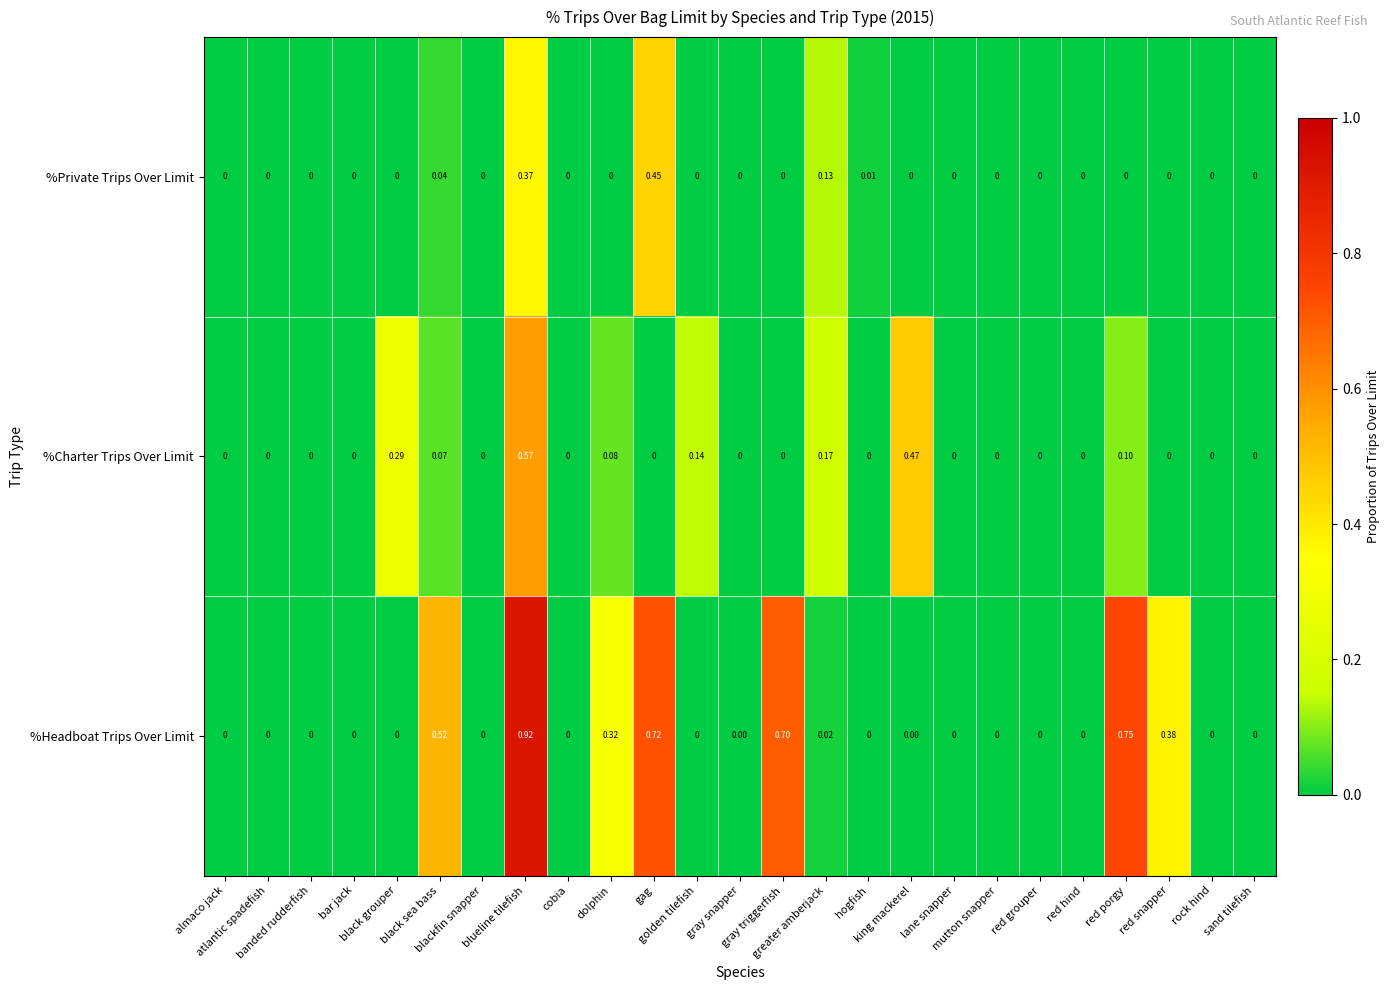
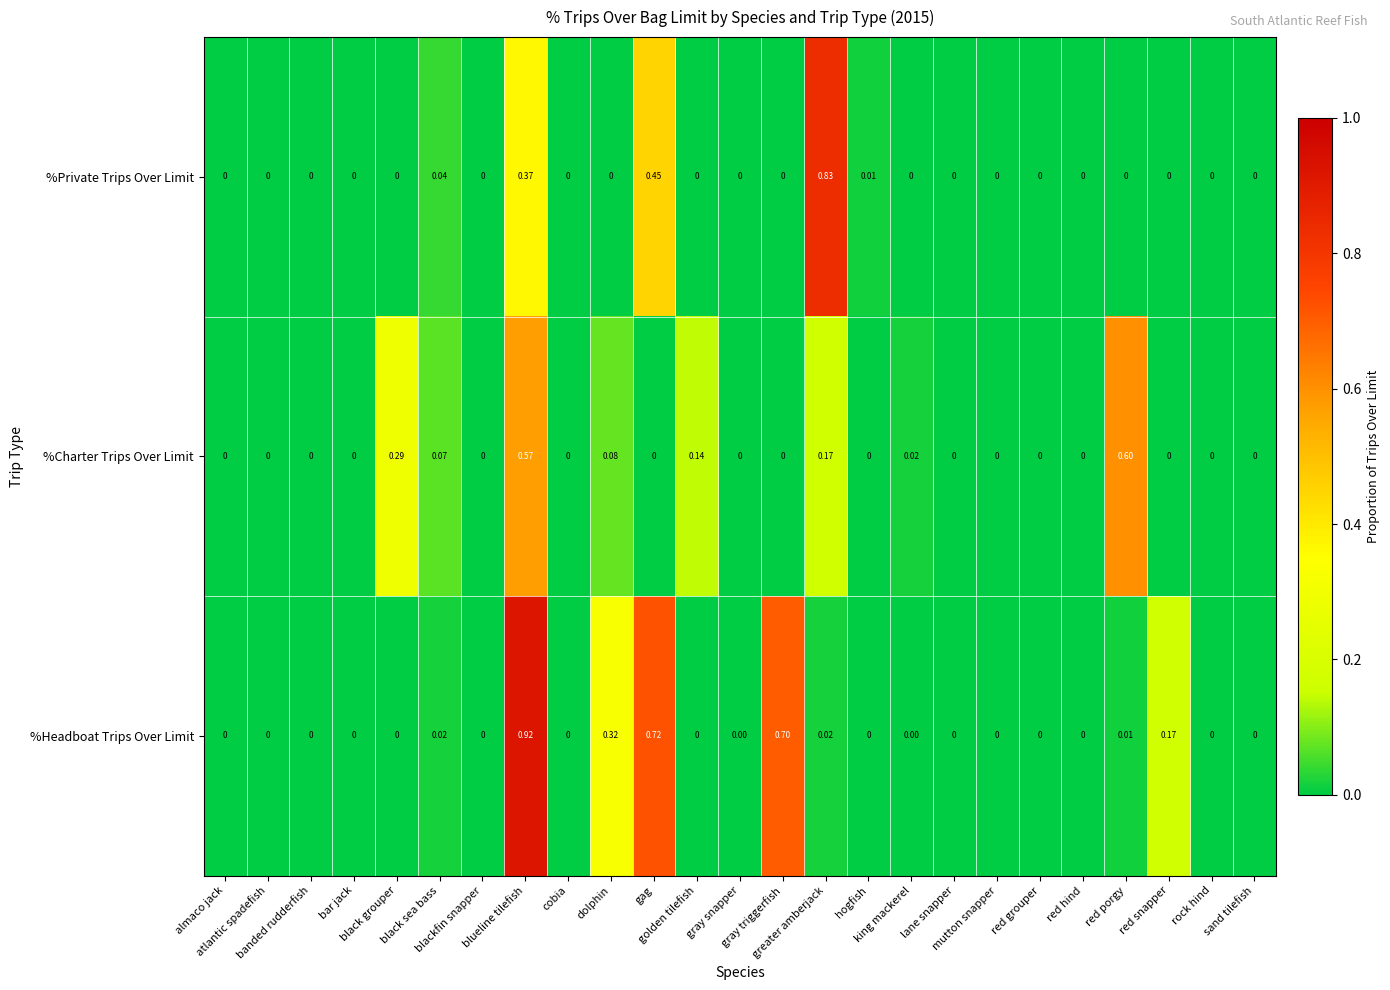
  {
    "%Private Trips Over Limit": {
      "almaco jack": 0,
      "atlantic spadefish": 0,
      "banded rudderfish": 0,
      "bar jack": 0,
      "black grouper": 0,
      "black sea bass": 0.04,
      "blackfin snapper": 0,
      "blueline tilefish": 0.37,
      "cobia": 0,
      "dolphin": 0,
      "gag": 0.45,
      "golden tilefish": 0,
      "gray snapper": 0,
      "gray triggerfish": 0,
-     "greater amberjack": 0.13,
+     "greater amberjack": 0.83,
      "hogfish": 0.01,
      "king mackerel": 0,
      "lane snapper": 0,
      "mutton snapper": 0,
      "red grouper": 0,
      "red hind": 0,
      "red porgy": 0,
      "red snapper": 0,
      "rock hind": 0,
      "sand tilefish": 0
    },
    "%Charter Trips Over Limit": {
      "almaco jack": 0,
      "atlantic spadefish": 0,
      "banded rudderfish": 0,
      "bar jack": 0,
      "black grouper": 0.29,
      "black sea bass": 0.07,
      "blackfin snapper": 0,
      "blueline tilefish": 0.57,
      "cobia": 0,
      "dolphin": 0.08,
      "gag": 0,
      "golden tilefish": 0.14,
      "gray snapper": 0,
      "gray triggerfish": 0,
      "greater amberjack": 0.17,
      "hogfish": 0,
-     "king mackerel": 0.47,
+     "king mackerel": 0.02,
      "lane snapper": 0,
      "mutton snapper": 0,
      "red grouper": 0,
      "red hind": 0,
-     "red porgy": 0.10,
+     "red porgy": 0.60,
      "red snapper": 0,
      "rock hind": 0,
      "sand tilefish": 0
    },
    "%Headboat Trips Over Limit": {
      "almaco jack": 0,
      "atlantic spadefish": 0,
      "banded rudderfish": 0,
      "bar jack": 0,
      "black grouper": 0,
-     "black sea bass": 0.52,
+     "black sea bass": 0.02,
      "blackfin snapper": 0,
      "blueline tilefish": 0.92,
      "cobia": 0,
      "dolphin": 0.32,
      "gag": 0.72,
      "golden tilefish": 0,
      "gray snapper": 0.00,
      "gray triggerfish": 0.70,
      "greater amberjack": 0.02,
      "hogfish": 0,
      "king mackerel": 0.00,
      "lane snapper": 0,
      "mutton snapper": 0,
      "red grouper": 0,
      "red hind": 0,
-     "red porgy": 0.75,
-     "red snapper": 0.38,
+     "red porgy": 0.01,
+     "red snapper": 0.17,
      "rock hind": 0,
      "sand tilefish": 0
    }
  }
